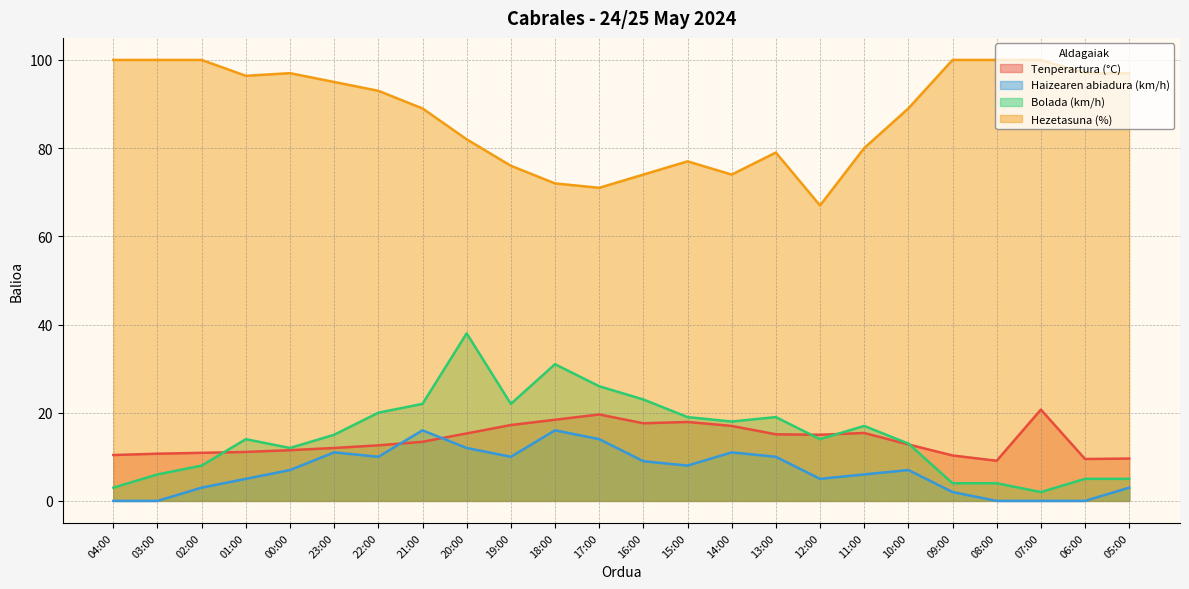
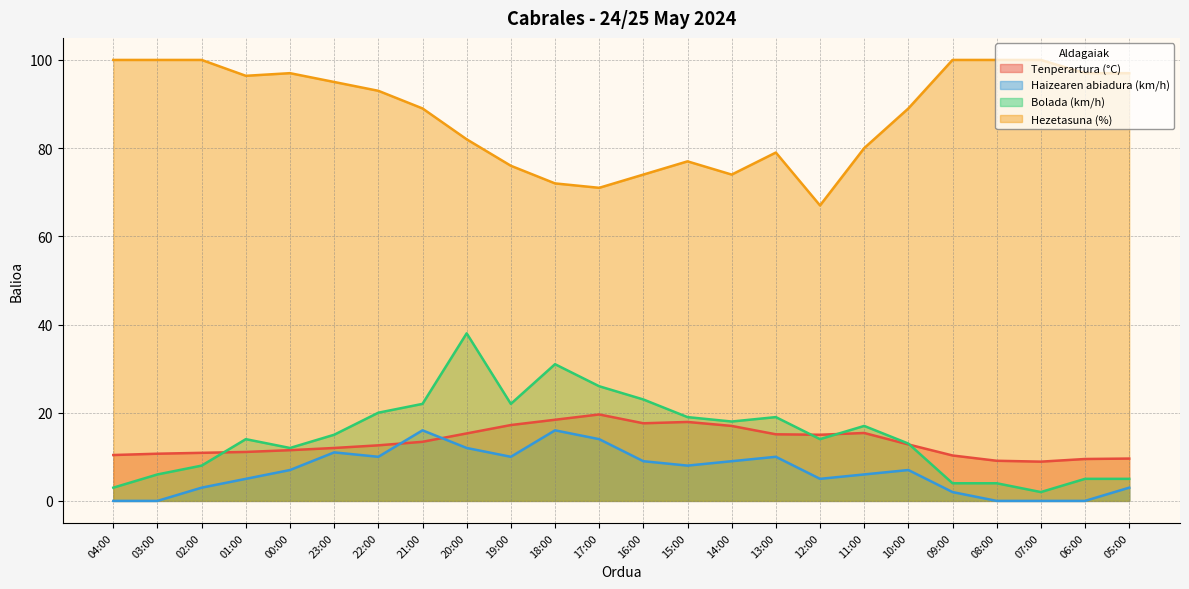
  {
    "Tenperartura (°C)": {
      "04:00": 10,
      "03:00": 11,
      "02:00": 11,
      "01:00": 11,
      "23:00": 12,
      "22:00": 13,
      "21:00": 13,
      "20:00": 15,
      "19:00": 17,
      "18:00": 18,
      "17:00": 20,
      "16:00": 18,
      "15:00": 18,
      "14:00": 17,
      "13:00": 15,
      "12:00": 15,
      "11:00": 15,
      "09:00": 10,
      "08:00": 9,
-     "07:00": 21,
+     "07:00": 9,
      "06:00": 10,
      "05:00": 10
    },
    "Haizearen abiadura (km/h)": {
      "04:00": 0,
      "03:00": 0,
      "02:00": 3,
      "01:00": 5,
      "00:00": 7,
      "23:00": 11,
      "22:00": 10,
      "21:00": 16,
      "20:00": 12,
      "19:00": 10,
      "18:00": 16,
      "17:00": 14,
      "16:00": 9,
      "15:00": 8,
-     "14:00": 11,
+     "14:00": 9,
      "13:00": 10,
      "12:00": 5,
      "11:00": 6,
      "10:00": 7,
      "09:00": 2,
      "08:00": 0,
      "07:00": 0,
      "06:00": 0,
      "05:00": 3
    },
    "Bolada (km/h)": {
      "04:00": 3,
      "03:00": 6,
      "02:00": 8,
      "01:00": 14,
      "23:00": 15,
      "22:00": 20,
      "21:00": 22,
      "20:00": 38,
      "19:00": 22,
      "18:00": 31,
      "17:00": 26,
      "16:00": 23,
      "15:00": 19,
      "14:00": 18,
      "13:00": 19,
      "12:00": 14,
      "11:00": 17,
      "09:00": 4,
      "08:00": 4,
      "07:00": 2,
      "06:00": 5,
      "05:00": 5
    },
    "Hezetasuna (%)": {
      "04:00": 100,
      "03:00": 100,
      "02:00": 100,
      "01:00": 96,
      "00:00": 97,
      "23:00": 95,
      "22:00": 93,
      "21:00": 89,
      "20:00": 82,
      "19:00": 76,
      "18:00": 72,
      "17:00": 71,
      "16:00": 74,
      "15:00": 77,
      "14:00": 74,
      "13:00": 79,
      "12:00": 67,
      "11:00": 80,
      "10:00": 89,
      "09:00": 100
    }
  }
